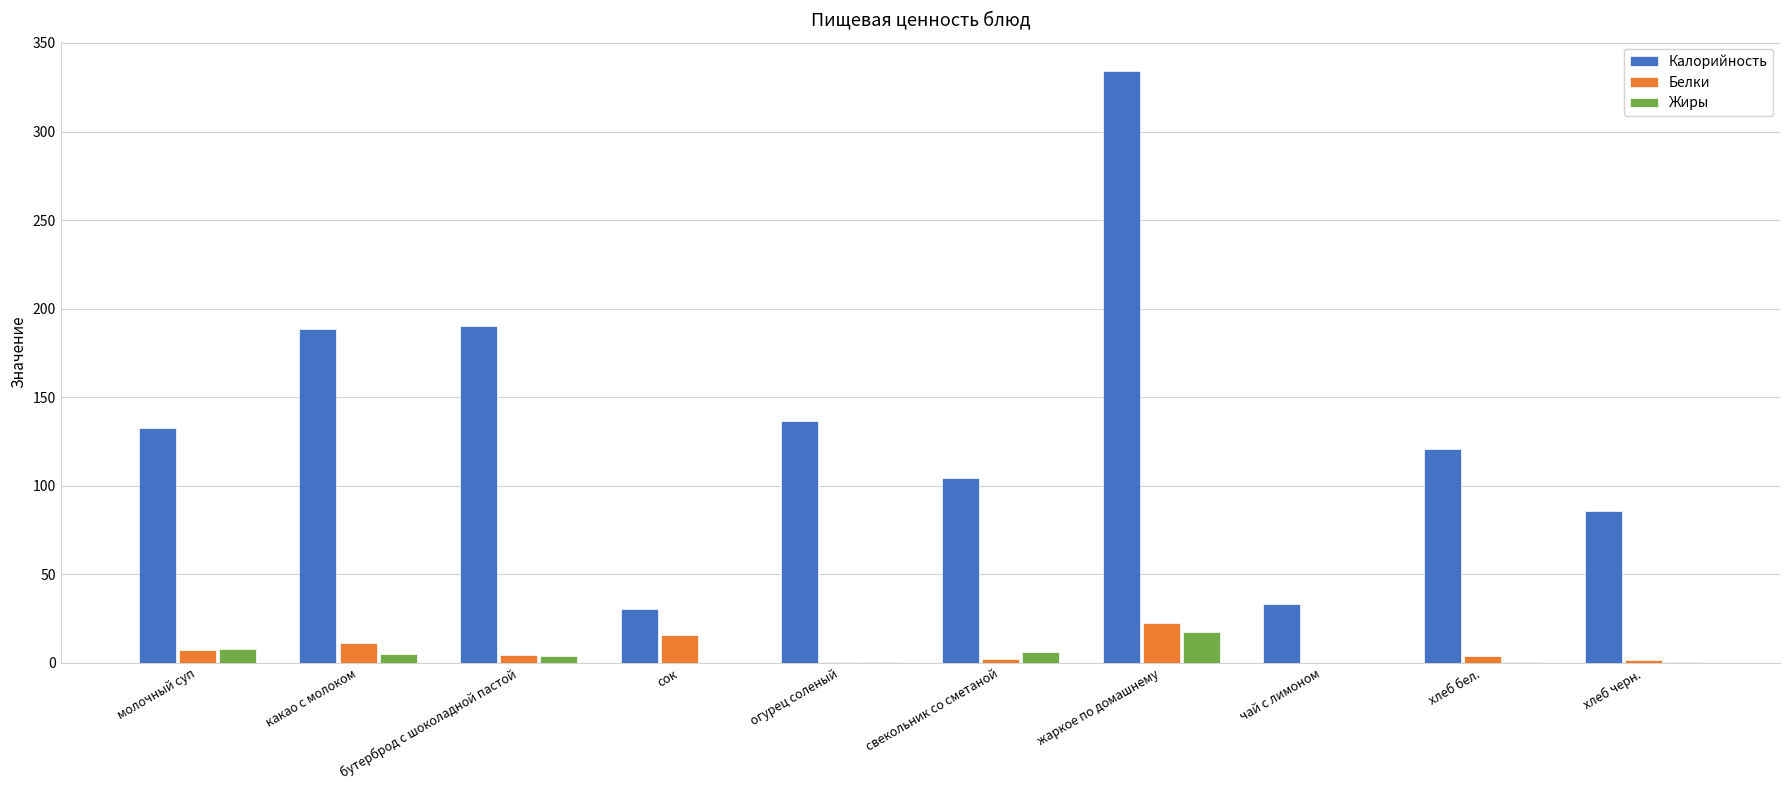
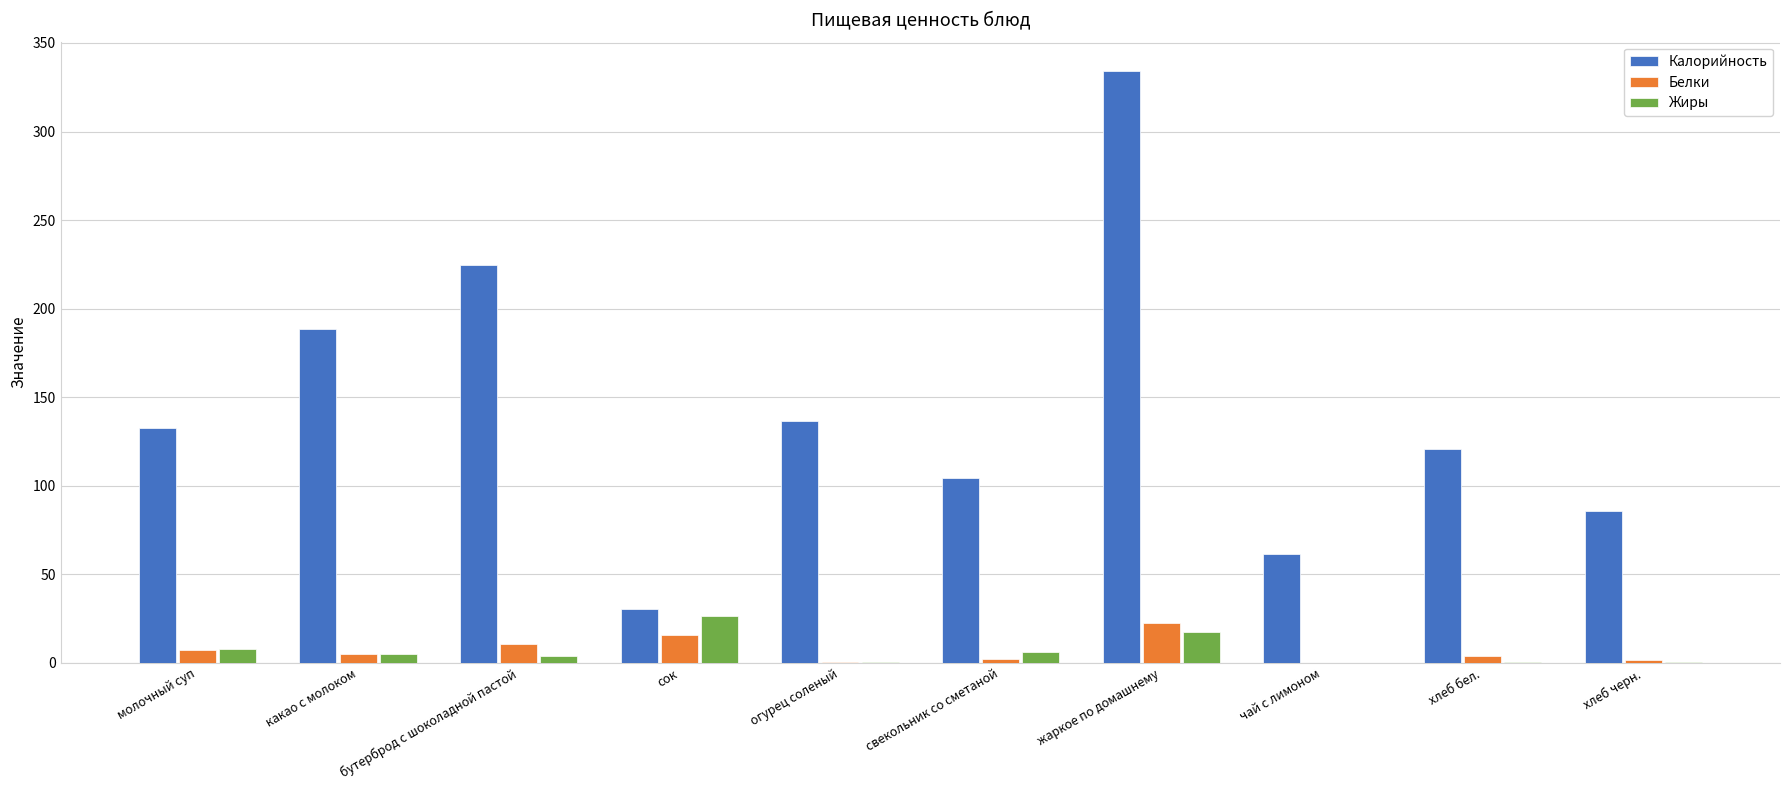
  {
    "Калорийность": {
      "молочный суп": 133,
      "какао с молоком": 189,
-     "бутерброд с шоколадной пастой": 190,
+     "бутерброд с шоколадной пастой": 225,
      "сок": 30,
      "огурец соленый": 137,
      "свекольник со сметаной": 104,
      "жаркое по домашнему": 334,
-     "чай с лимоном": 33,
+     "чай с лимоном": 62,
      "хлеб бел.": 121,
      "хлеб черн.": 86
    },
    "Белки": {
      "молочный суп": 7,
-     "какао с молоком": 11,
-     "бутерброд с шоколадной пастой": 4,
+     "какао с молоком": 5,
+     "бутерброд с шоколадной пастой": 10,
      "сок": 16,
      "свекольник со сметаной": 2,
      "жаркое по домашнему": 23,
      "хлеб бел.": 4,
      "хлеб черн.": 2
    },
    "Жиры": {
      "молочный суп": 8,
      "какао с молоком": 5,
      "бутерброд с шоколадной пастой": 4,
-     "сок": 0,
+     "сок": 27,
      "свекольник со сметаной": 6,
      "жаркое по домашнему": 17
    }
  }
